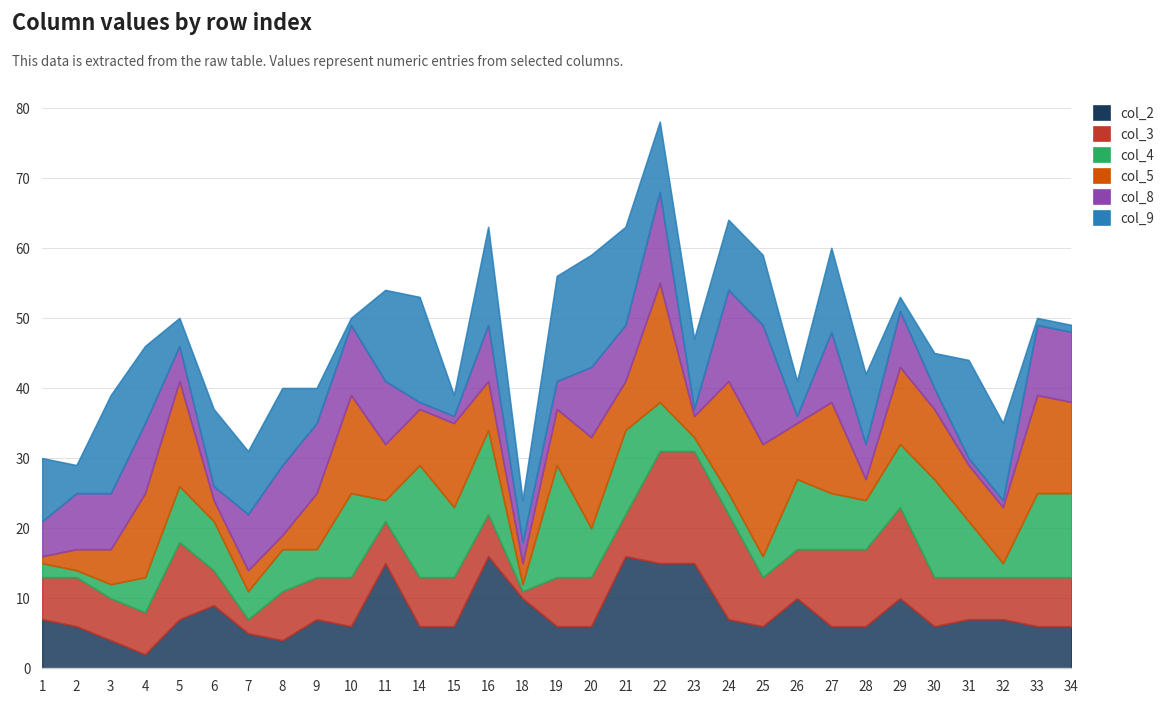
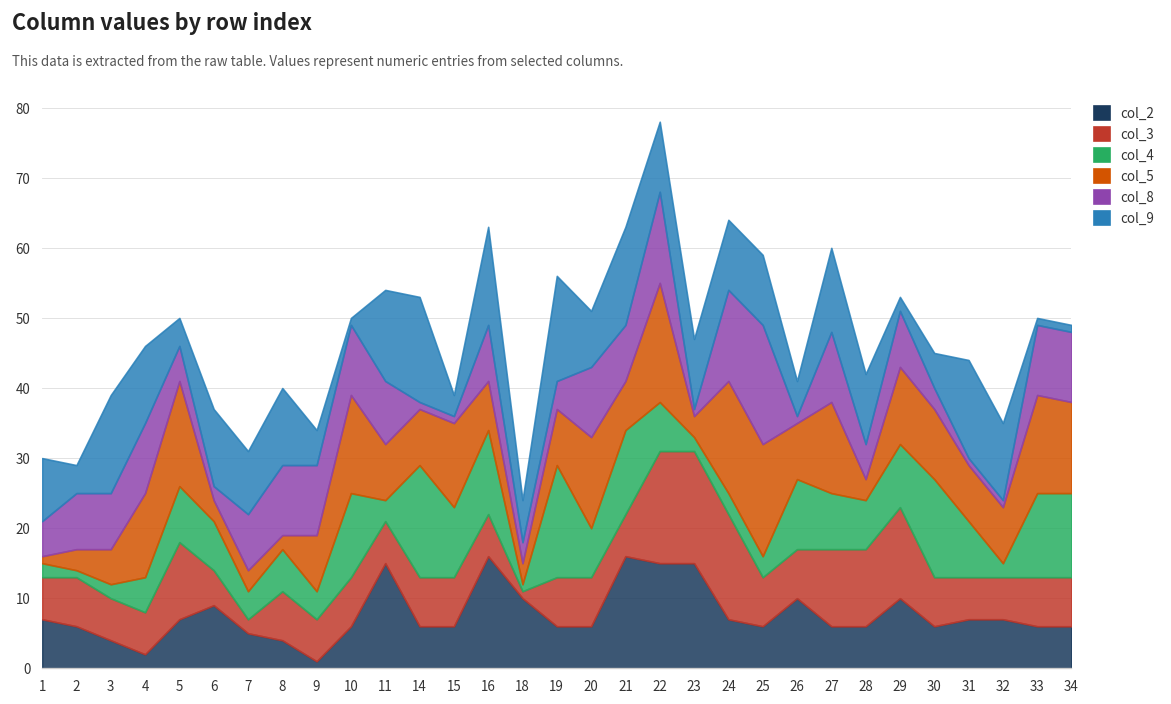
  {
    "col_2": {
      "1": 7,
      "2": 6,
      "3": 4,
      "4": 2,
      "5": 7,
      "6": 9,
      "7": 5,
      "8": 4,
-     "9": 7,
+     "9": 1,
      "10": 6,
      "11": 15,
      "14": 6,
      "15": 6,
      "16": 16,
      "18": 10,
      "19": 6,
      "20": 6,
      "21": 16,
      "22": 15,
      "23": 15,
      "24": 7,
      "25": 6,
      "26": 10,
      "27": 6,
      "28": 6,
      "29": 10,
      "30": 6,
      "31": 7,
      "32": 7,
      "33": 6,
      "34": 6
    },
    "col_4": {
      "1": 2,
      "2": 1,
      "3": 2,
      "4": 5,
      "5": 8,
      "6": 7,
      "7": 4,
      "8": 6,
      "9": 4,
      "10": 12,
      "11": 3,
      "14": 16,
      "15": 10,
      "16": 12,
      "18": 1,
      "19": 16,
      "20": 7,
      "21": 12,
      "22": 7,
      "23": 2,
      "24": 3,
      "25": 3,
      "26": 10,
      "27": 8,
      "28": 7,
      "29": 9,
      "30": 14,
      "31": 8,
      "32": 2,
      "33": 12,
      "34": 12
    },
    "col_8": {
      "1": 5,
      "2": 8,
      "3": 8,
      "4": 10,
      "5": 5,
      "6": 2,
      "7": 8,
      "8": 10,
      "9": 10,
      "10": 10,
      "11": 9,
      "14": 1,
      "15": 1,
      "16": 8,
      "18": 3,
      "19": 4,
      "20": 10,
      "21": 8,
      "22": 13,
      "23": 1,
      "24": 13,
      "25": 17,
      "26": 1,
      "27": 10,
      "28": 5,
      "29": 8,
      "30": 3,
      "31": 1,
      "32": 1,
      "33": 10,
      "34": 10
    },
    "col_9": {
      "1": 9,
      "2": 4,
      "3": 14,
      "4": 11,
      "5": 4,
      "6": 11,
      "7": 9,
      "8": 11,
      "9": 5,
      "10": 1,
      "11": 13,
      "14": 15,
      "15": 3,
      "16": 14,
      "18": 6,
      "19": 15,
-     "20": 16,
+     "20": 8,
      "21": 14,
      "22": 10,
      "23": 10,
      "24": 10,
      "25": 10,
      "26": 5,
      "27": 12,
      "28": 10,
      "29": 2,
      "30": 5,
      "31": 14,
      "32": 11,
      "33": 1,
      "34": 1
    }
  }
